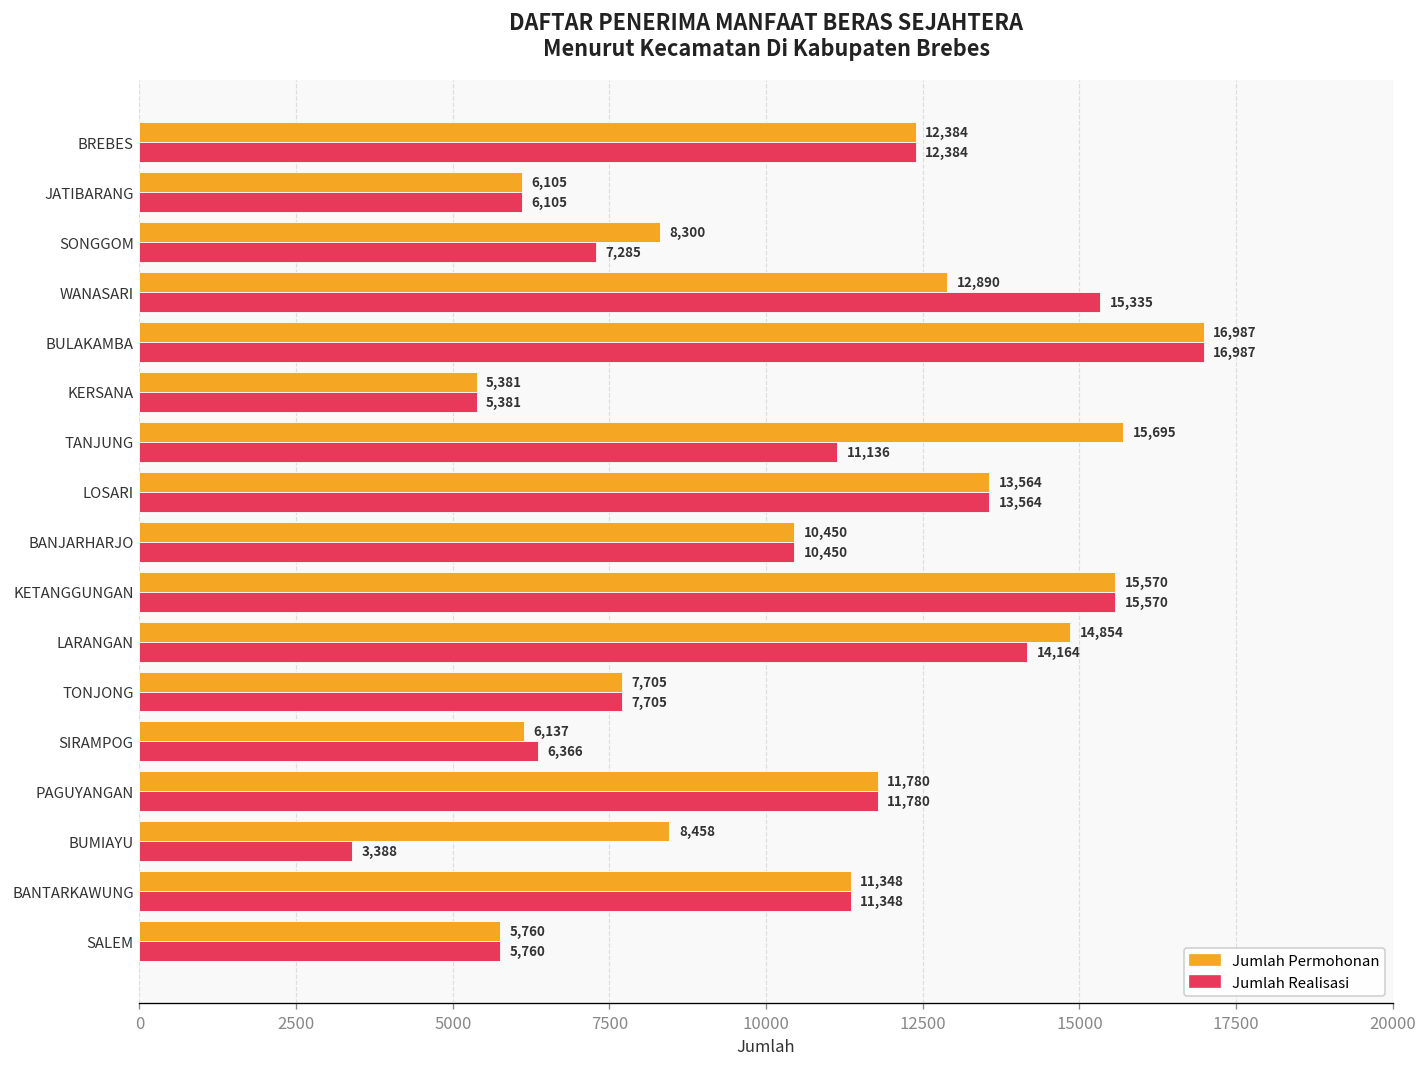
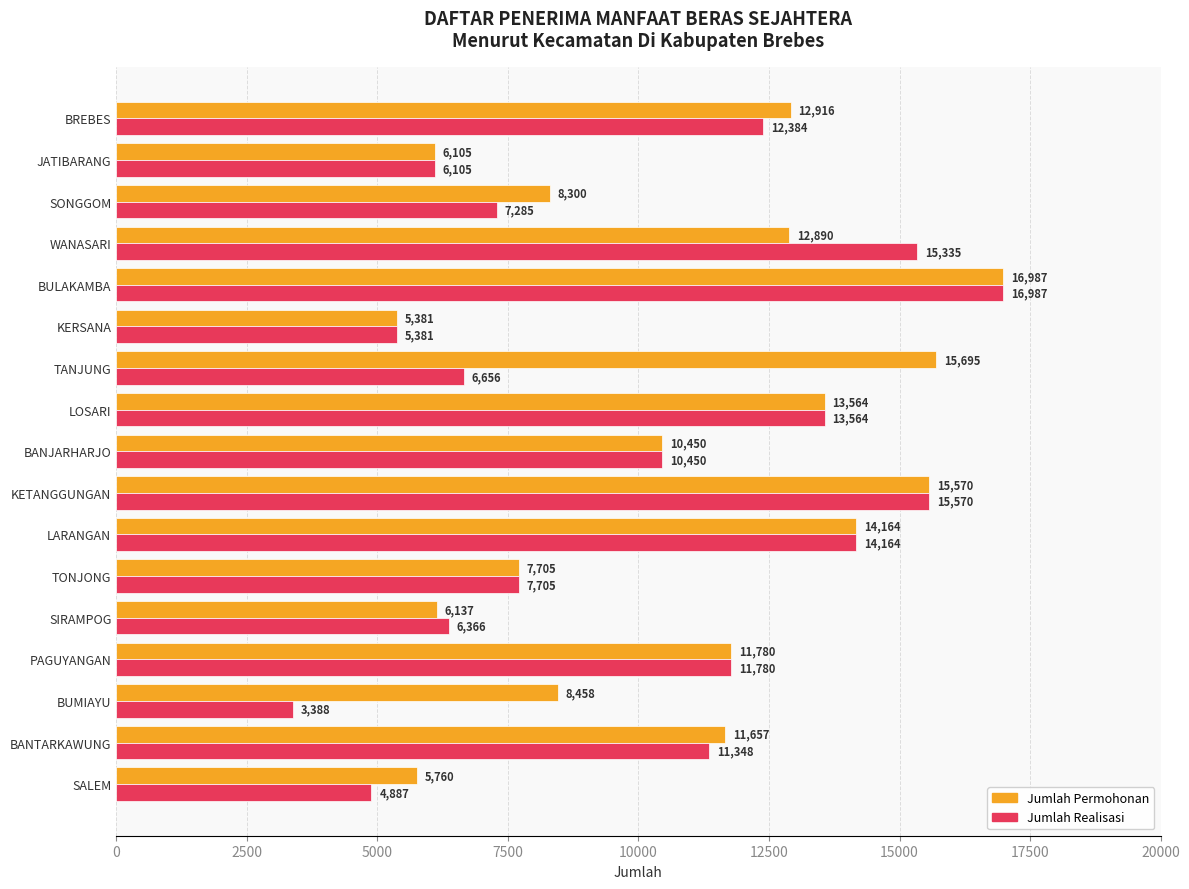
  {
    "Jumlah Permohonan": {
-     "BREBES": "12,384",
+     "BREBES": "12,916",
      "JATIBARANG": "6,105",
      "SONGGOM": "8,300",
      "WANASARI": "12,890",
      "BULAKAMBA": "16,987",
      "KERSANA": "5,381",
      "TANJUNG": "15,695",
      "LOSARI": "13,564",
      "BANJARHARJO": "10,450",
      "KETANGGUNGAN": "15,570",
-     "LARANGAN": "14,854",
+     "LARANGAN": "14,164",
      "TONJONG": "7,705",
      "SIRAMPOG": "6,137",
      "PAGUYANGAN": "11,780",
      "BUMIAYU": "8,458",
-     "BANTARKAWUNG": "11,348",
+     "BANTARKAWUNG": "11,657",
      "SALEM": "5,760"
    },
    "Jumlah Realisasi": {
      "BREBES": "12,384",
      "JATIBARANG": "6,105",
      "SONGGOM": "7,285",
      "WANASARI": "15,335",
      "BULAKAMBA": "16,987",
      "KERSANA": "5,381",
-     "TANJUNG": "11,136",
+     "TANJUNG": "6,656",
      "LOSARI": "13,564",
      "BANJARHARJO": "10,450",
      "KETANGGUNGAN": "15,570",
      "LARANGAN": "14,164",
      "TONJONG": "7,705",
      "SIRAMPOG": "6,366",
      "PAGUYANGAN": "11,780",
      "BUMIAYU": "3,388",
      "BANTARKAWUNG": "11,348",
-     "SALEM": "5,760"
+     "SALEM": "4,887"
    }
  }
